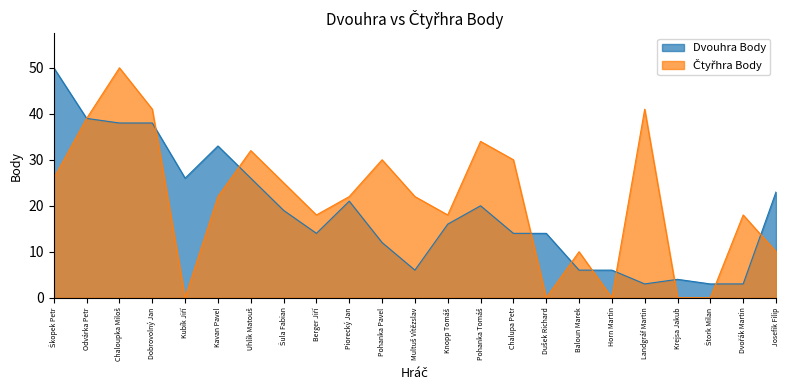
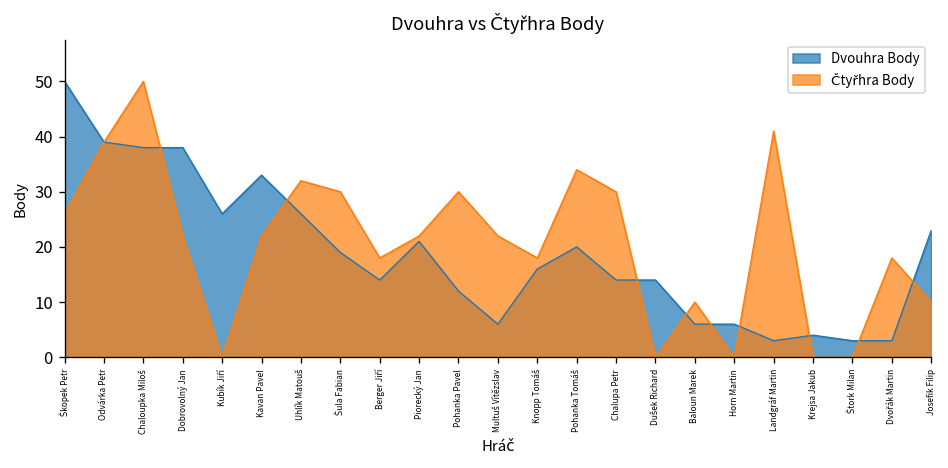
  {
    "Dvouhra Body": {
      "Škopek Petr": 50,
      "Chaloupka Miloš": 38,
      "Dobrovolný Jan": 38,
      "Kubík Jiří": 26,
      "Kavan Pavel": 33,
      "Uhlík Matouš": 26,
      "Šula Fabian": 19,
      "Berger Jiří": 14,
      "Piorecký Jan": 21,
      "Pohanka Pavel": 12,
      "Multuš Vítězslav": 6,
      "Knopp Tomáš": 16,
      "Pohanka Tomáš": 20,
      "Chalupa Petr": 14,
      "Dušek Richard": 14,
      "Baloun Marek": 6,
      "Horn Martin": 6,
      "Landgráf Martin": 3,
      "Krejsa Jakub": 4,
      "Štork Milan": 3,
      "Dvořák Martin": 3,
      "Josefik Filip": 23
    },
    "Čtyřhra Body": {
      "Škopek Petr": 26,
      "Chaloupka Miloš": 50,
-     "Dobrovolný Jan": 41,
+     "Dobrovolný Jan": 22,
      "Kubík Jiří": 0,
      "Kavan Pavel": 22,
      "Uhlík Matouš": 32,
-     "Šula Fabian": 25,
+     "Šula Fabian": 30,
      "Berger Jiří": 18,
      "Piorecký Jan": 22,
      "Pohanka Pavel": 30,
      "Multuš Vítězslav": 22,
      "Knopp Tomáš": 18,
      "Pohanka Tomáš": 34,
      "Chalupa Petr": 30,
      "Dušek Richard": 0,
      "Baloun Marek": 10,
      "Horn Martin": 0,
      "Landgráf Martin": 41,
      "Krejsa Jakub": 0,
      "Štork Milan": 0,
      "Dvořák Martin": 18,
      "Josefik Filip": 10
    }
  }
